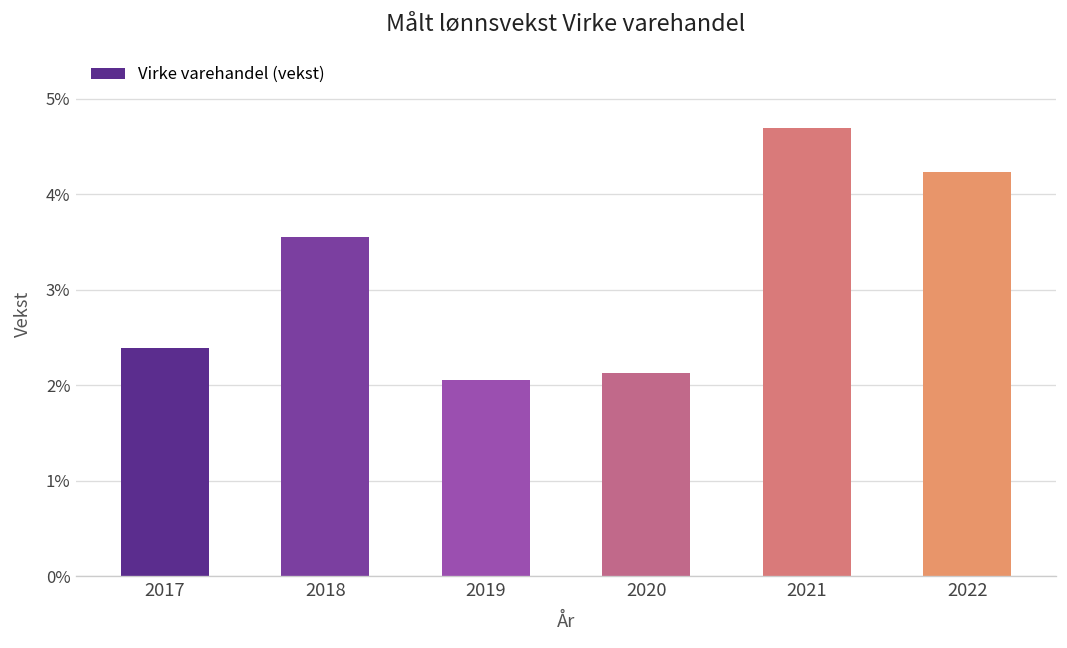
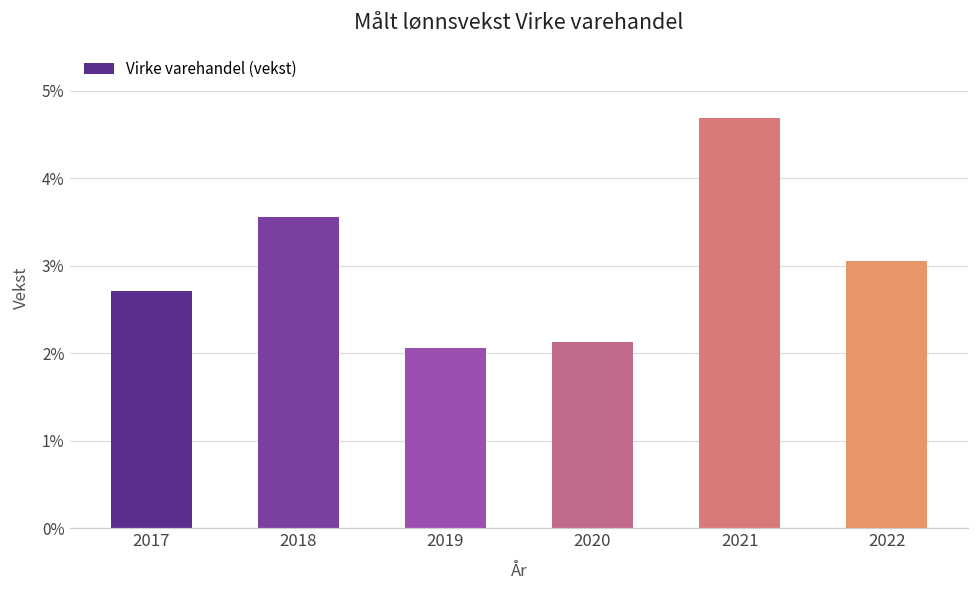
  {
-   "2017": "2.4%",
+   "2017": "2.7%",
    "2018": "3.6%",
    "2019": "2.1%",
    "2020": "2.1%",
    "2021": "4.7%",
-   "2022": "4.2%"
+   "2022": "3.1%"
  }
